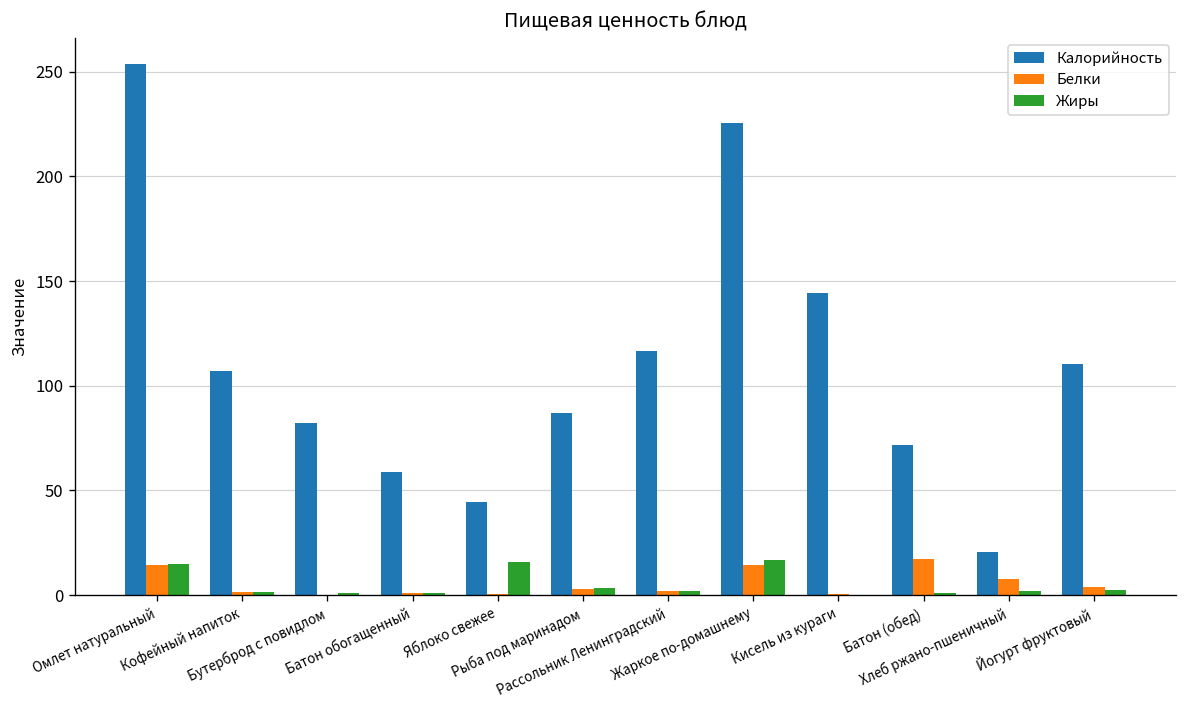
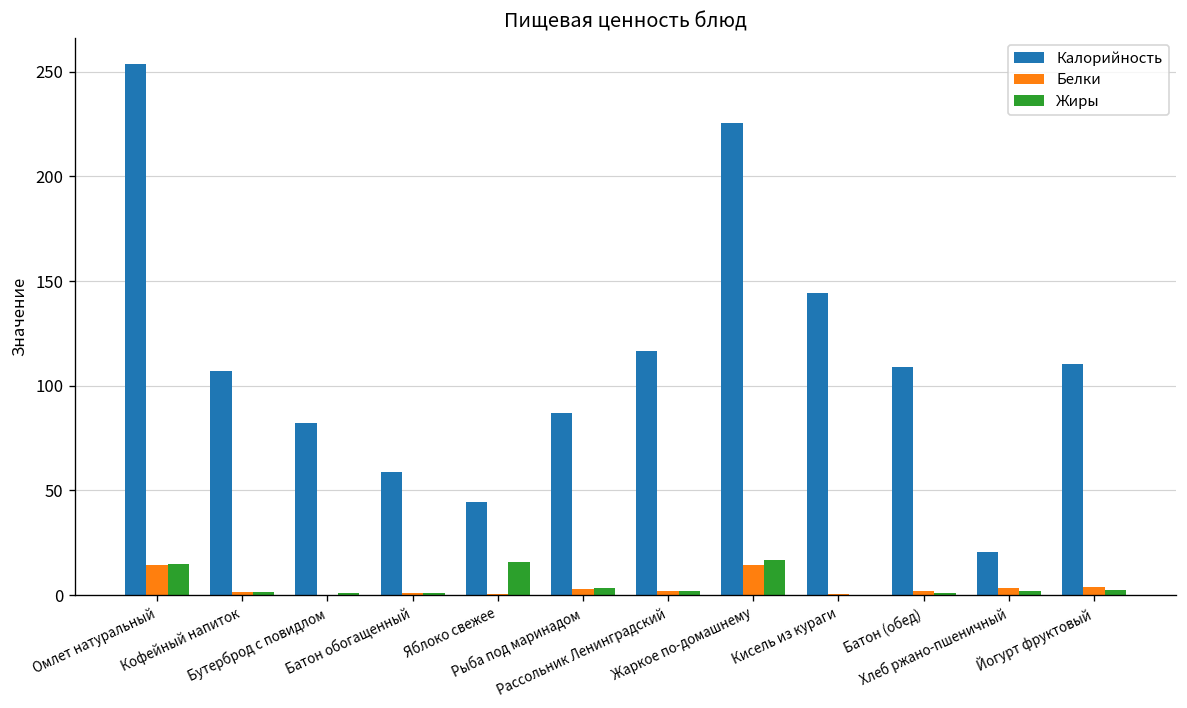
  {
    "Калорийность": {
      "Омлет натуральный": 254,
      "Кофейный напиток": 107,
      "Бутерброд с повидлом": 82,
      "Батон обогащенный": 59,
      "Яблоко свежее": 44,
      "Рыба под маринадом": 87,
      "Рассольник Ленинградский": 117,
      "Жаркое по-домашнему": 226,
      "Кисель из кураги": 144,
-     "Батон (обед)": 72,
+     "Батон (обед)": 109,
      "Хлеб ржано-пшеничный": 20,
      "Йогурт фруктовый": 110
    },
    "Белки": {
      "Омлет натуральный": 14,
      "Кофейный напиток": 2,
      "Рыба под маринадом": 3,
      "Рассольник Ленинградский": 2,
      "Жаркое по-домашнему": 14,
-     "Батон (обед)": 17,
-     "Хлеб ржано-пшеничный": 8,
+     "Батон (обед)": 2,
+     "Хлеб ржано-пшеничный": 3,
      "Йогурт фруктовый": 4
    },
    "Жиры": {
      "Омлет натуральный": 15,
      "Яблоко свежее": 16,
      "Рыба под маринадом": 3,
      "Рассольник Ленинградский": 2,
      "Жаркое по-домашнему": 17,
      "Хлеб ржано-пшеничный": 2,
      "Йогурт фруктовый": 3
    }
  }
